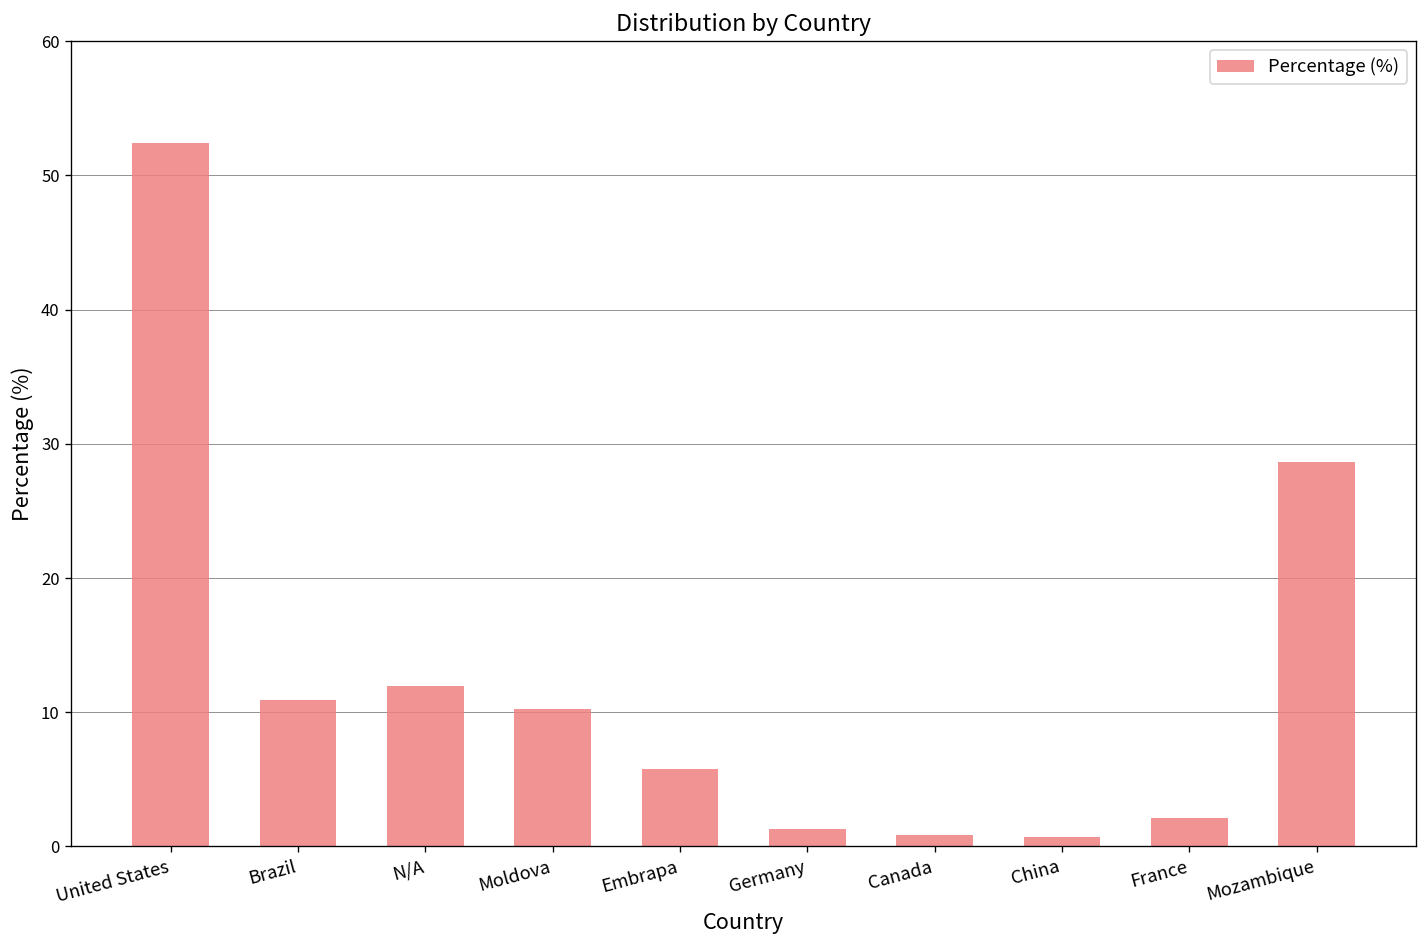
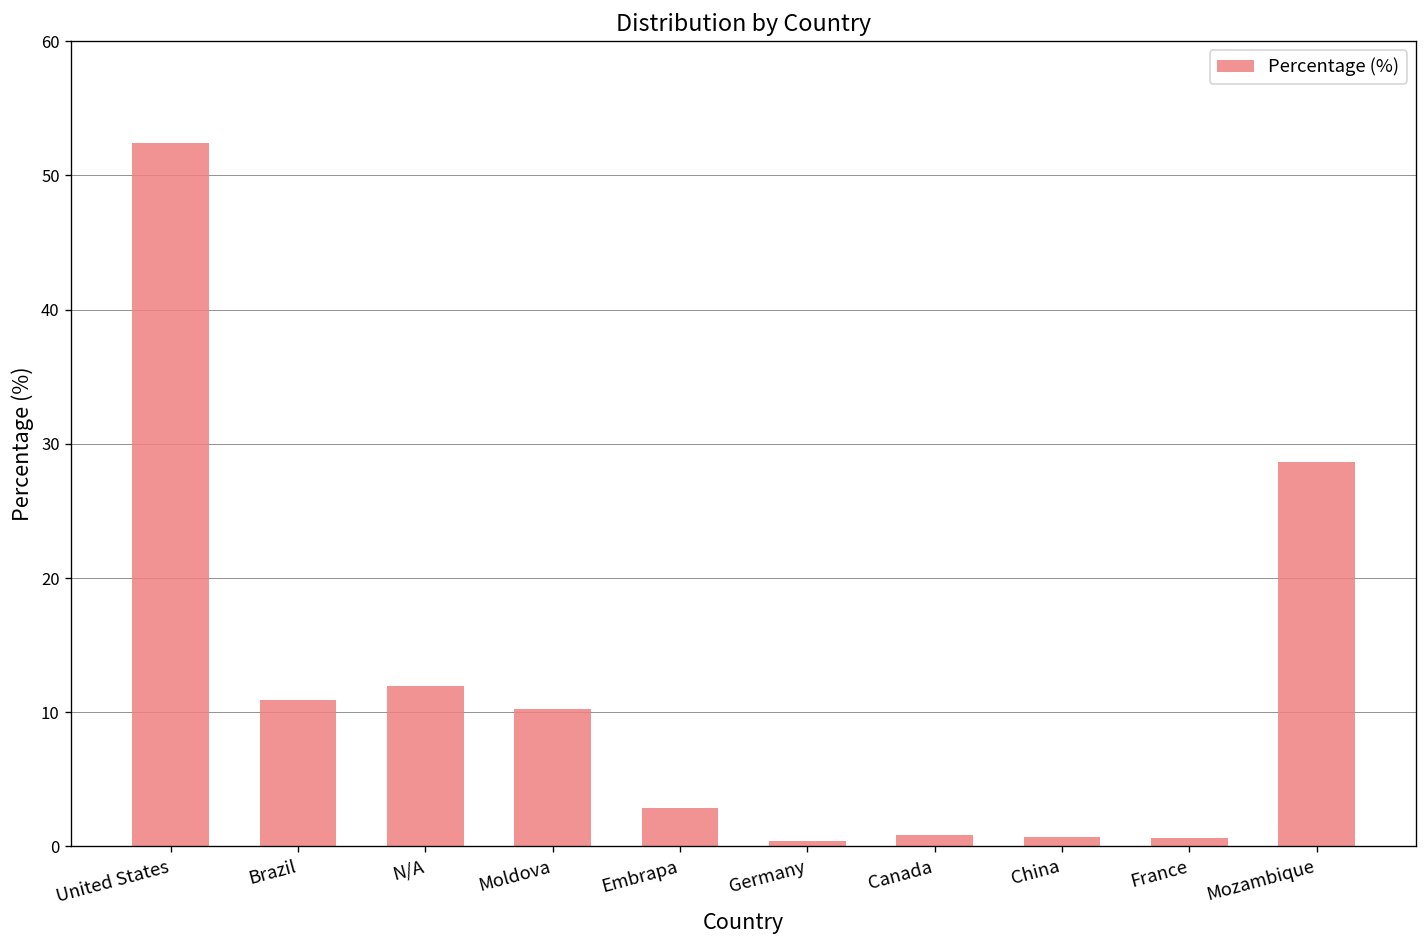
  {
    "United States": 52.4,
    "Brazil": 10.9,
    "N/A": 11.9,
    "Moldova": 10.2,
-   "Embrapa": 5.7,
-   "Germany": 1.3,
+   "Embrapa": 2.8,
+   "Germany": 0.4,
    "Canada": 0.9,
    "China": 0.7,
-   "France": 2.1,
+   "France": 0.6,
    "Mozambique": 28.7
  }
